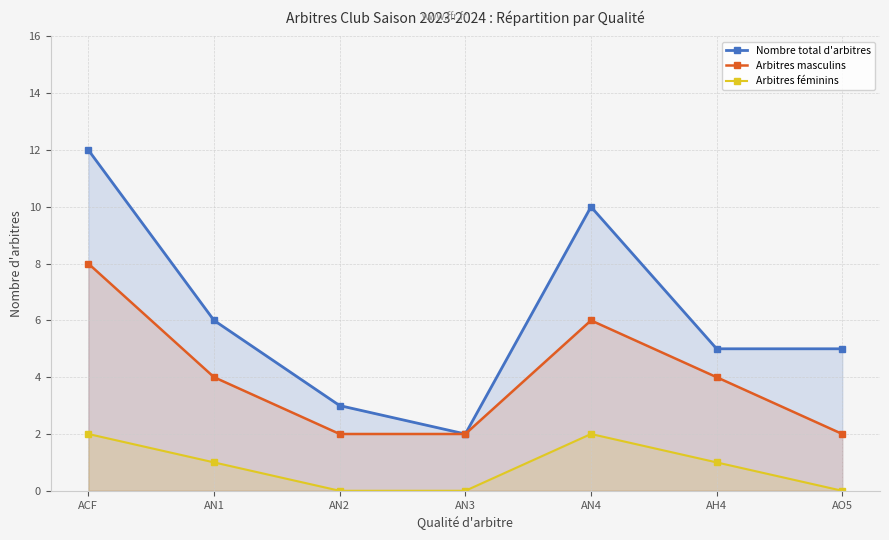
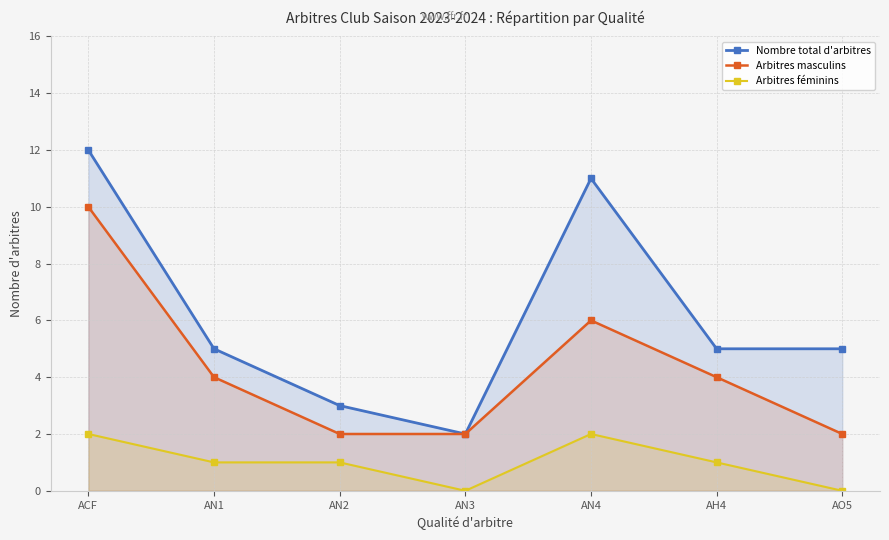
  {
    "Nombre total d'arbitres": {
      "ACF": 12,
-     "AN1": 6,
+     "AN1": 5,
      "AN2": 3,
-     "AN4": 10,
+     "AN4": 11,
      "AH4": 5,
      "AO5": 5
    },
    "Arbitres masculins": {
-     "ACF": 8,
+     "ACF": 10,
      "AN1": 4,
      "AN2": 2,
      "AN4": 6,
      "AH4": 4,
      "AO5": 2
    },
    "Arbitres féminins": {
      "ACF": 2,
      "AN1": 1,
-     "AN2": 0,
+     "AN2": 1,
      "AN3": 0,
      "AN4": 2,
      "AH4": 1,
      "AO5": 0
    }
  }
